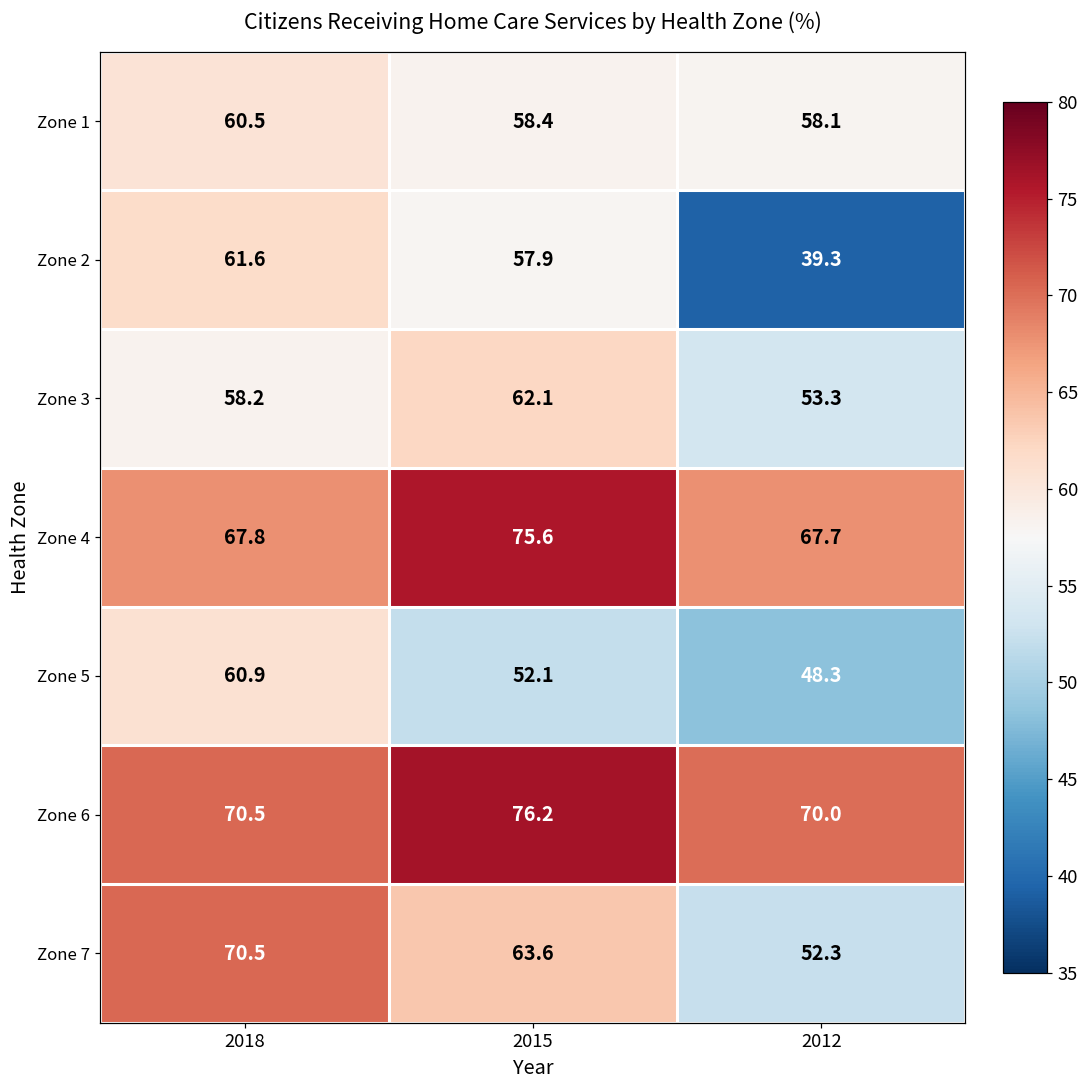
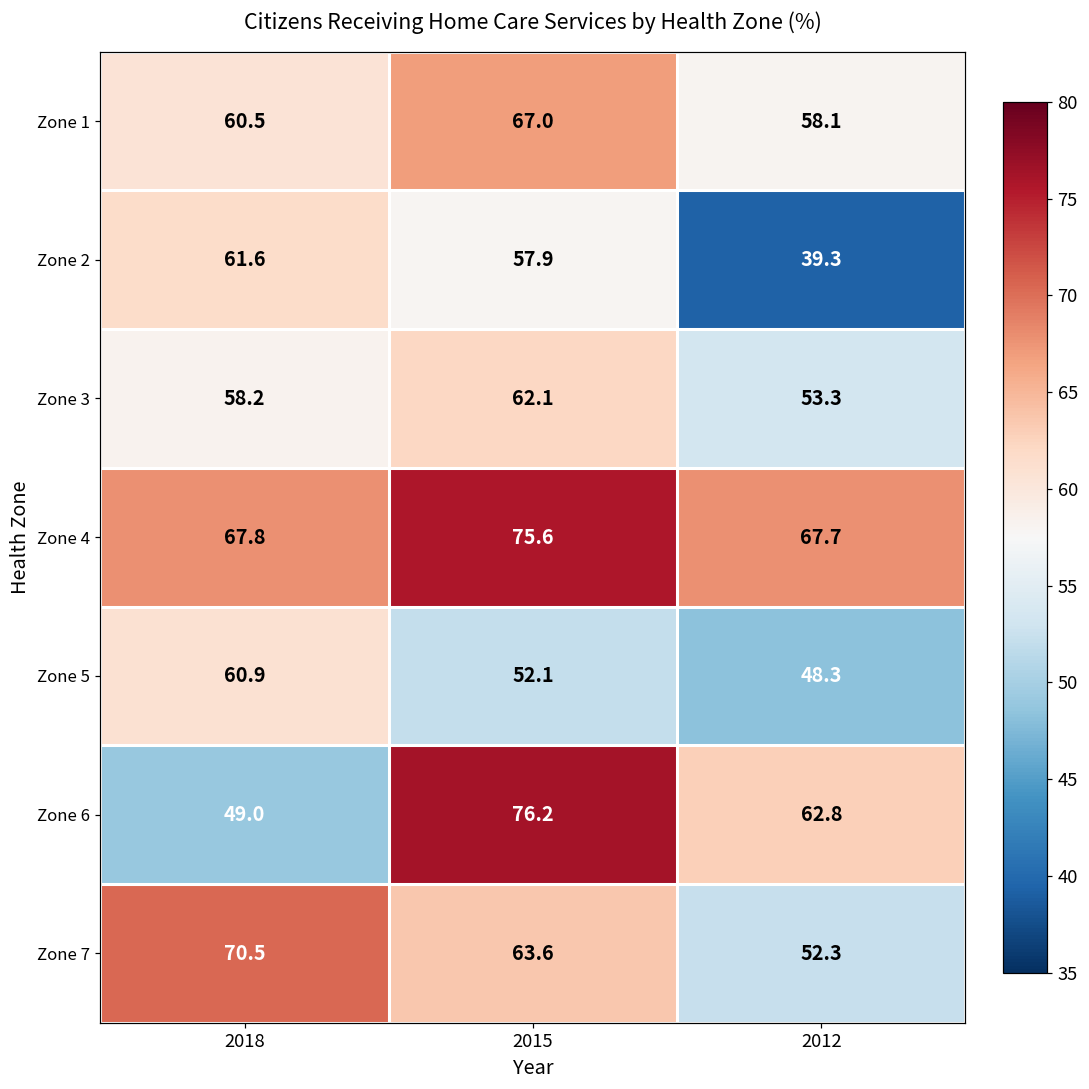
  {
    "Zone 1": {
      "2018": 60.5,
-     "2015": 58.4,
+     "2015": 67.0,
      "2012": 58.1
    },
    "Zone 2": {
      "2018": 61.6,
      "2015": 57.9,
      "2012": 39.3
    },
    "Zone 3": {
      "2018": 58.2,
      "2015": 62.1,
      "2012": 53.3
    },
    "Zone 4": {
      "2018": 67.8,
      "2015": 75.6,
      "2012": 67.7
    },
    "Zone 5": {
      "2018": 60.9,
      "2015": 52.1,
      "2012": 48.3
    },
    "Zone 6": {
-     "2018": 70.5,
+     "2018": 49.0,
      "2015": 76.2,
-     "2012": 70.0
+     "2012": 62.8
    },
    "Zone 7": {
      "2018": 70.5,
      "2015": 63.6,
      "2012": 52.3
    }
  }
